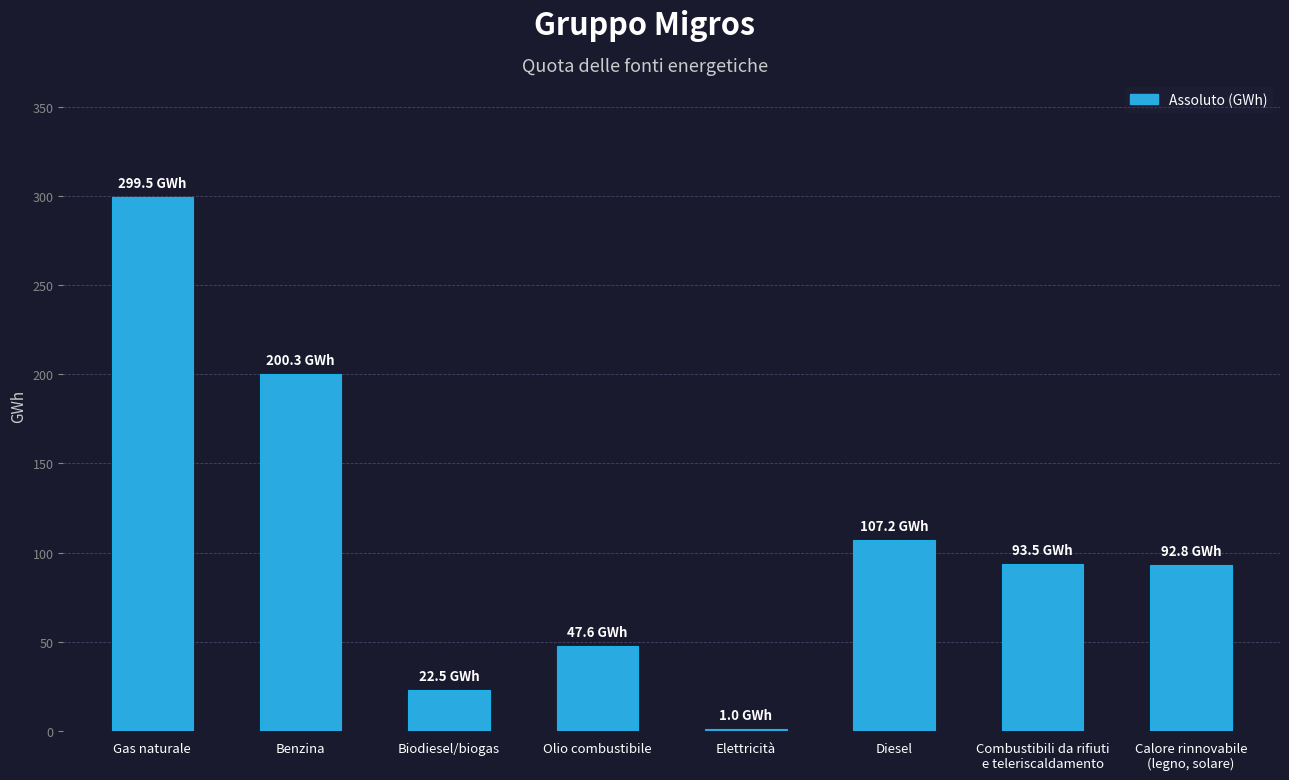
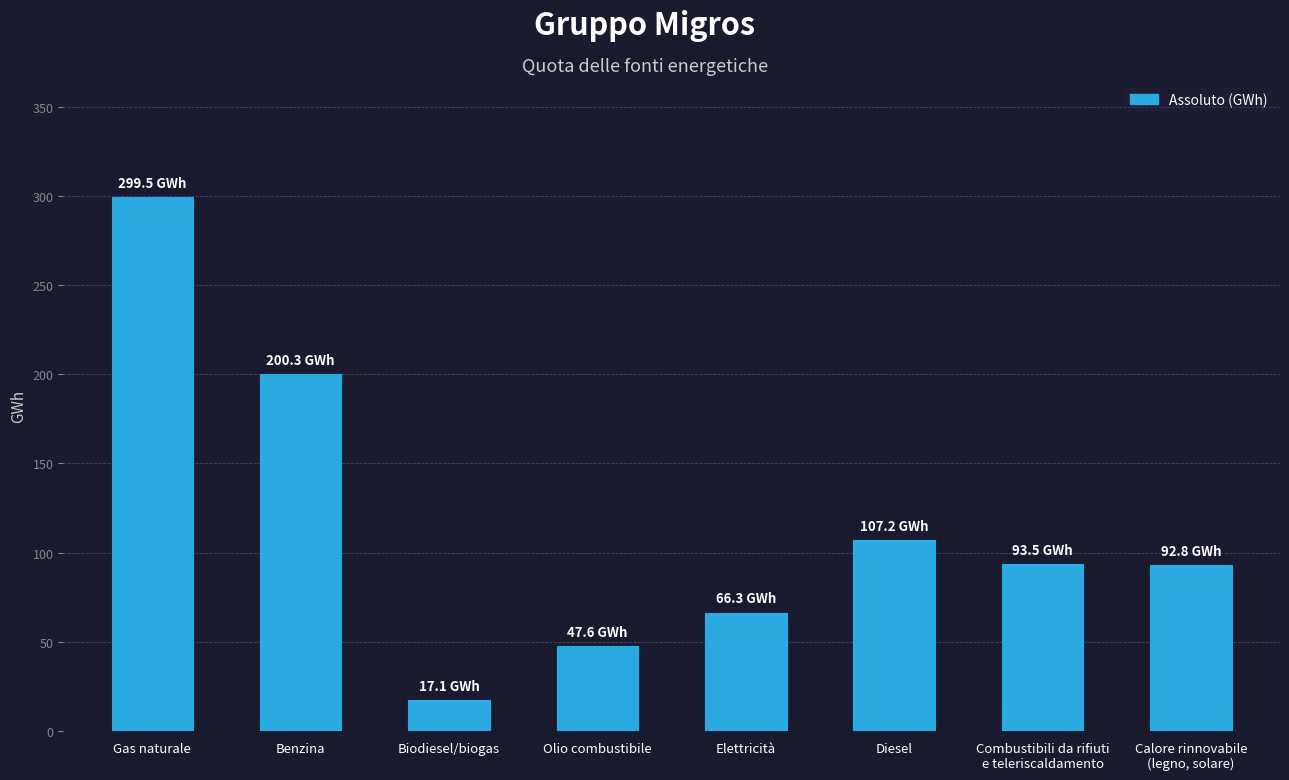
  {
    "Gas naturale": 299.5,
    "Benzina": 200.3,
-   "Biodiesel/biogas": 22.5,
+   "Biodiesel/biogas": 17.1,
    "Olio combustibile": 47.6,
-   "Elettricità": 1.0,
+   "Elettricità": 66.3,
    "Diesel": 107.2,
    "Combustibili da rifiuti e teleriscaldamento": 93.5,
    "Calore rinnovabile (legno, solare)": 92.8
  }
